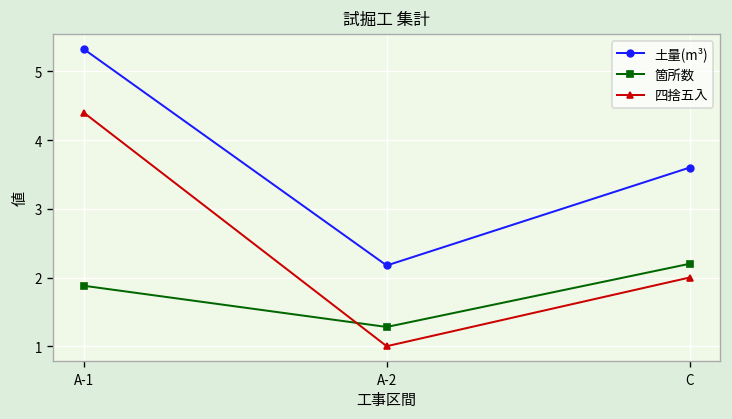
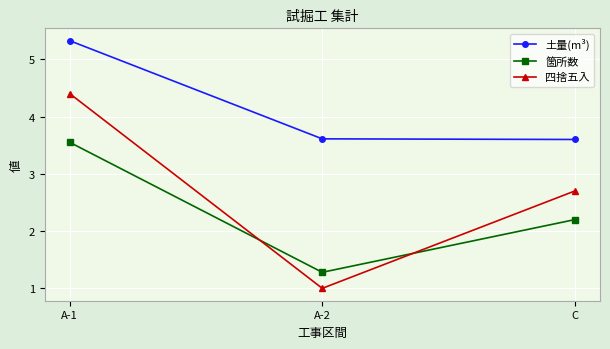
  {
    "土量(m³)": {
      "A-1": 5.3,
-     "A-2": 2.2,
+     "A-2": 3.6,
      "C": 3.6
    },
    "箇所数": {
-     "A-1": 1.9,
+     "A-1": 3.6,
      "A-2": 1.3,
      "C": 2.2
    },
    "四捨五入": {
      "A-1": 4.4,
      "A-2": 1.0,
-     "C": 2.0
+     "C": 2.7
    }
  }
